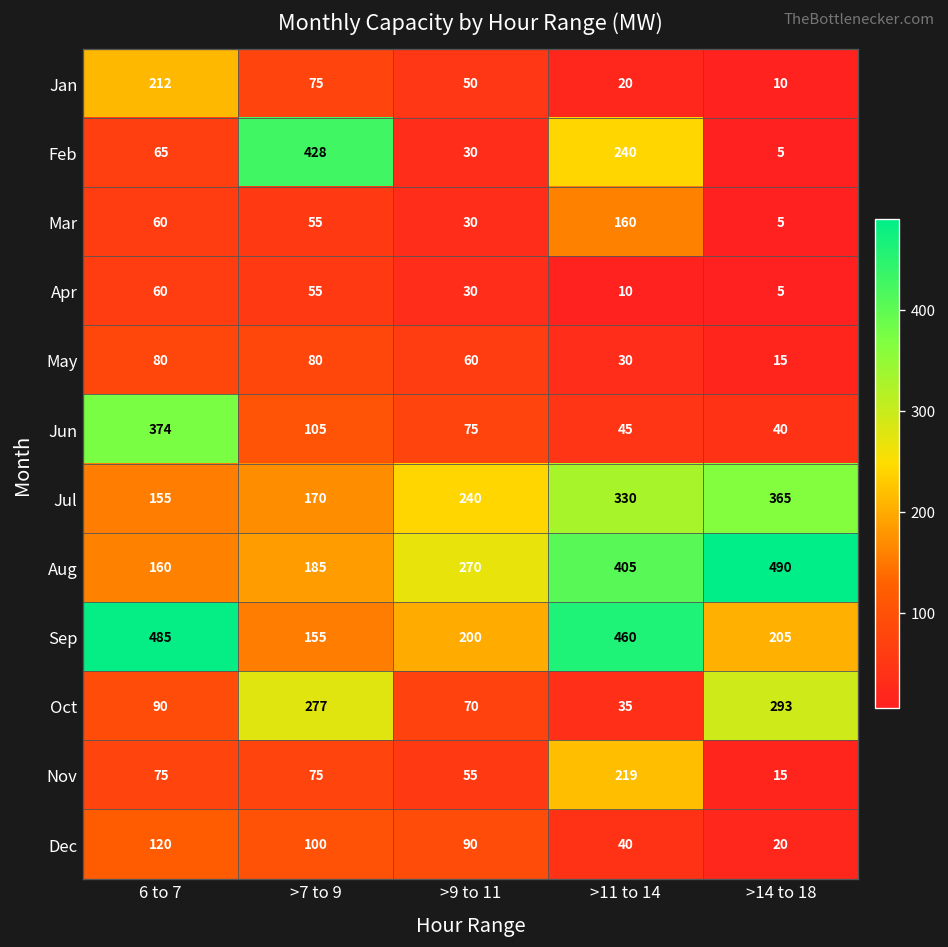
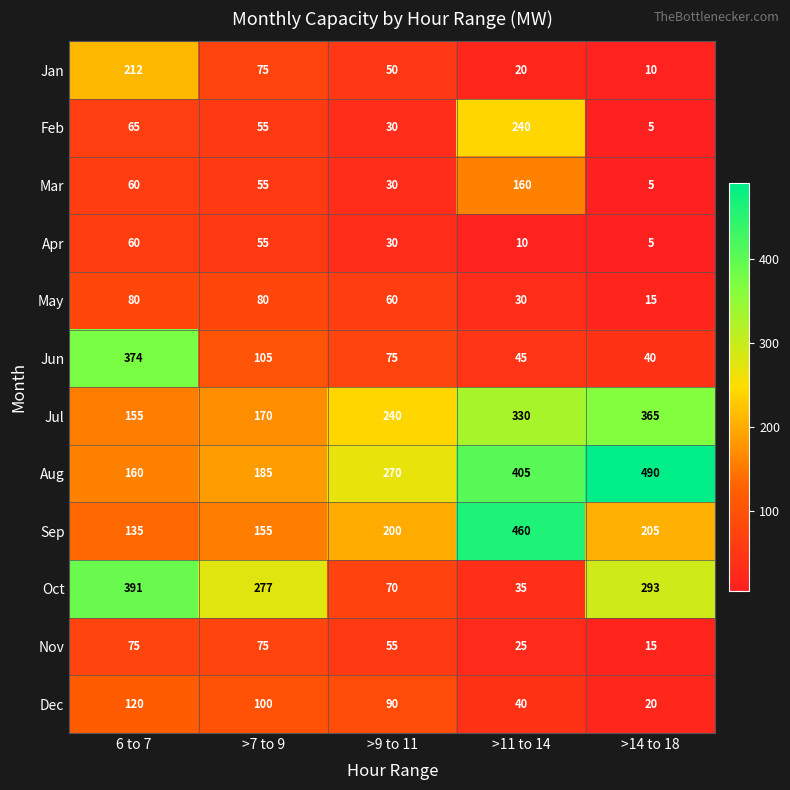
  {
    "Jan": {
      "6 to 7": 212,
      ">7 to 9": 75,
      ">9 to 11": 50,
      ">11 to 14": 20,
      ">14 to 18": 10
    },
    "Feb": {
      "6 to 7": 65,
-     ">7 to 9": 428,
+     ">7 to 9": 55,
      ">9 to 11": 30,
      ">11 to 14": 240,
      ">14 to 18": 5
    },
    "Mar": {
      "6 to 7": 60,
      ">7 to 9": 55,
      ">9 to 11": 30,
      ">11 to 14": 160,
      ">14 to 18": 5
    },
    "Apr": {
      "6 to 7": 60,
      ">7 to 9": 55,
      ">9 to 11": 30,
      ">11 to 14": 10,
      ">14 to 18": 5
    },
    "May": {
      "6 to 7": 80,
      ">7 to 9": 80,
      ">9 to 11": 60,
      ">11 to 14": 30,
      ">14 to 18": 15
    },
    "Jun": {
      "6 to 7": 374,
      ">7 to 9": 105,
      ">9 to 11": 75,
      ">11 to 14": 45,
      ">14 to 18": 40
    },
    "Jul": {
      "6 to 7": 155,
      ">7 to 9": 170,
      ">9 to 11": 240,
      ">11 to 14": 330,
      ">14 to 18": 365
    },
    "Aug": {
      "6 to 7": 160,
      ">7 to 9": 185,
      ">9 to 11": 270,
      ">11 to 14": 405,
      ">14 to 18": 490
    },
    "Sep": {
-     "6 to 7": 485,
+     "6 to 7": 135,
      ">7 to 9": 155,
      ">9 to 11": 200,
      ">11 to 14": 460,
      ">14 to 18": 205
    },
    "Oct": {
-     "6 to 7": 90,
+     "6 to 7": 391,
      ">7 to 9": 277,
      ">9 to 11": 70,
      ">11 to 14": 35,
      ">14 to 18": 293
    },
    "Nov": {
      "6 to 7": 75,
      ">7 to 9": 75,
      ">9 to 11": 55,
-     ">11 to 14": 219,
+     ">11 to 14": 25,
      ">14 to 18": 15
    },
    "Dec": {
      "6 to 7": 120,
      ">7 to 9": 100,
      ">9 to 11": 90,
      ">11 to 14": 40,
      ">14 to 18": 20
    }
  }
